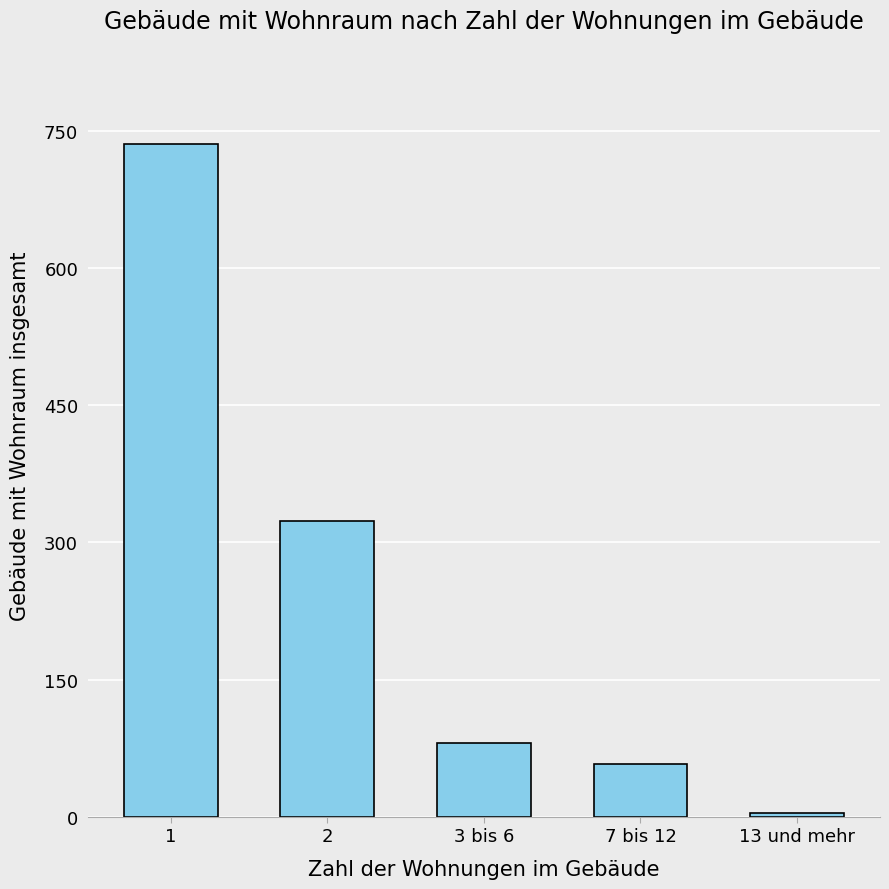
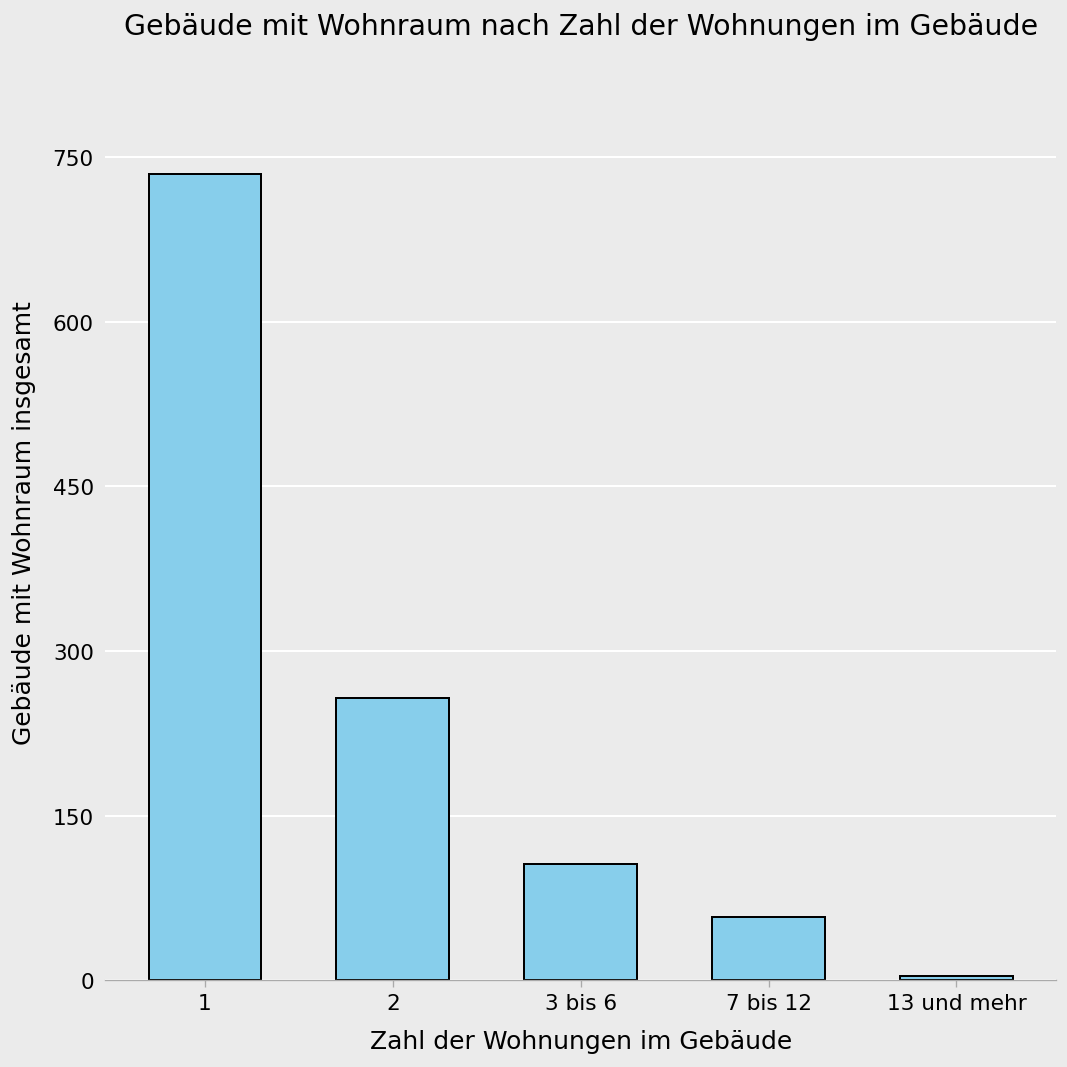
  {
    "1": 740,
-   "2": 320,
-   "3 bis 6": 80,
+   "2": 260,
+   "3 bis 6": 110,
    "7 bis 12": 60,
    "13 und mehr": 0
  }
